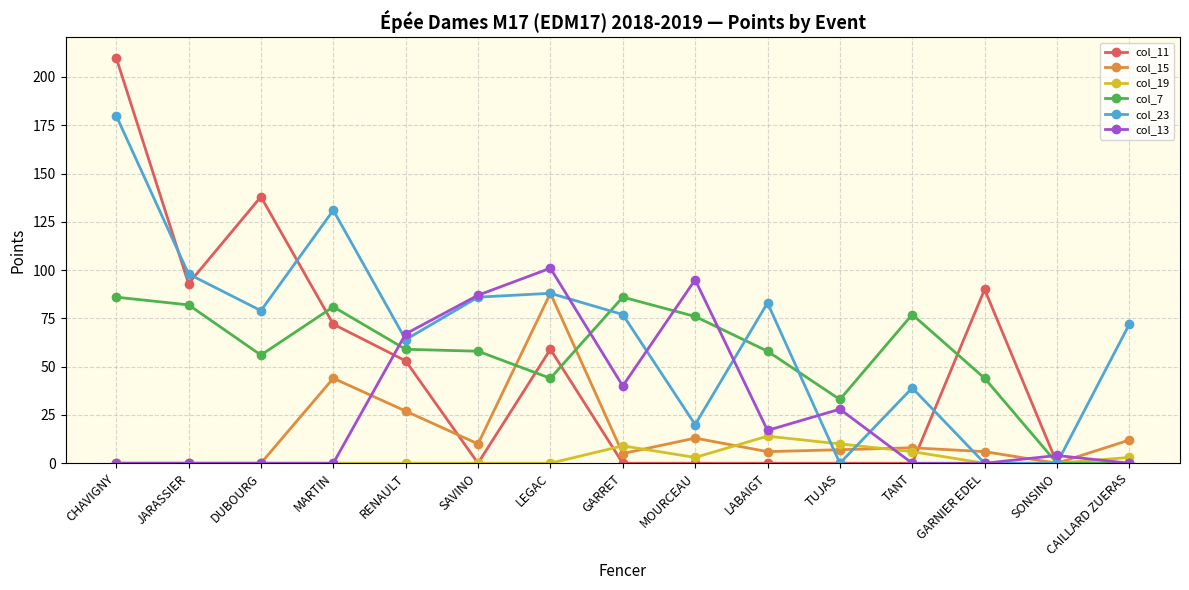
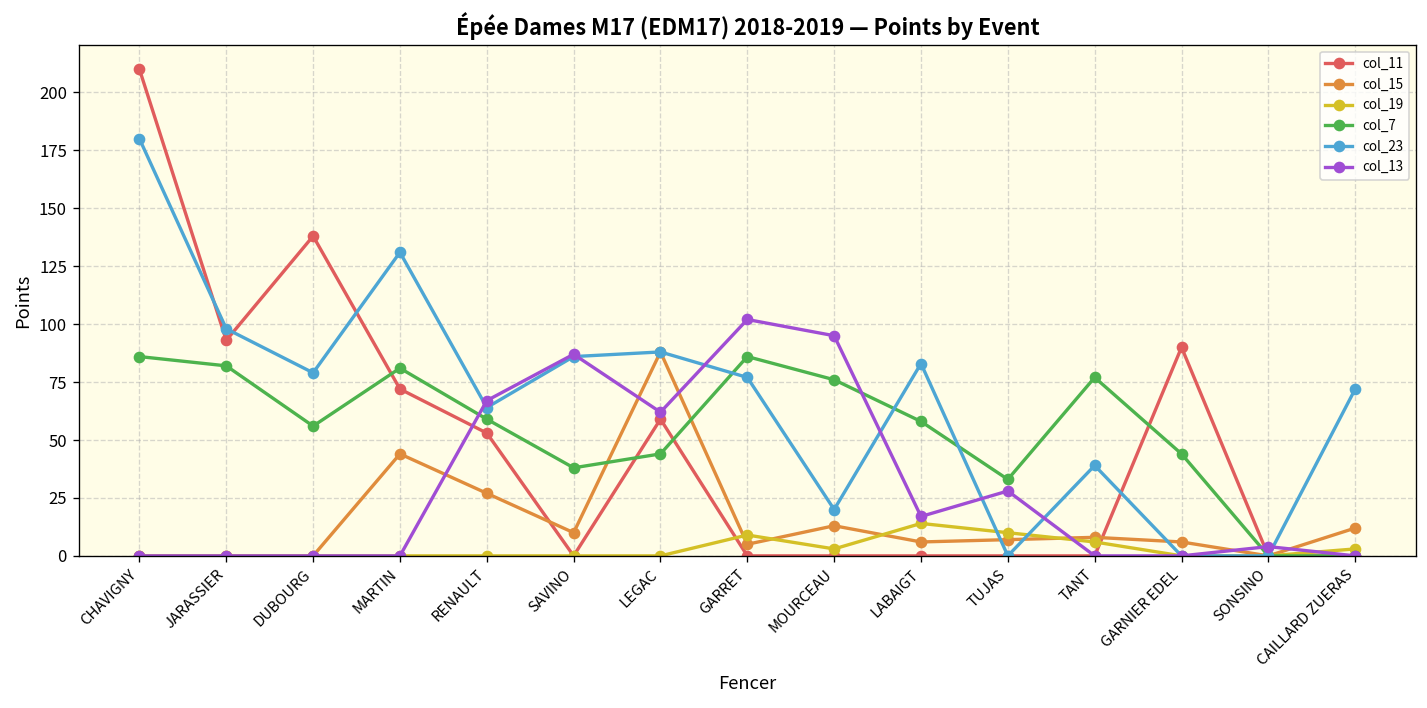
  {
    "col_7": {
      "CHAVIGNY": 86,
      "JARASSIER": 82,
      "DUBOURG": 56,
      "MARTIN": 81,
      "RENAULT": 59,
-     "SAVINO": 58,
+     "SAVINO": 38,
      "LEGAC": 44,
      "GARRET": 86,
      "MOURCEAU": 76,
      "LABAIGT": 58,
      "TUJAS": 33,
      "TANT": 77,
      "GARNIER EDEL": 44
    },
    "col_23": {
      "CHAVIGNY": 180,
      "JARASSIER": 98,
      "DUBOURG": 79,
      "MARTIN": 131,
      "RENAULT": 64,
      "GARRET": 77,
      "MOURCEAU": 20,
      "LABAIGT": 83,
      "TANT": 39,
      "CAILLARD ZUERAS": 72
    },
    "col_13": {
      "RENAULT": 67,
-     "LEGAC": 101,
-     "GARRET": 40,
+     "LEGAC": 62,
+     "GARRET": 102,
      "MOURCEAU": 95,
      "LABAIGT": 17,
      "TUJAS": 28,
      "SONSINO": 4
    }
  }
